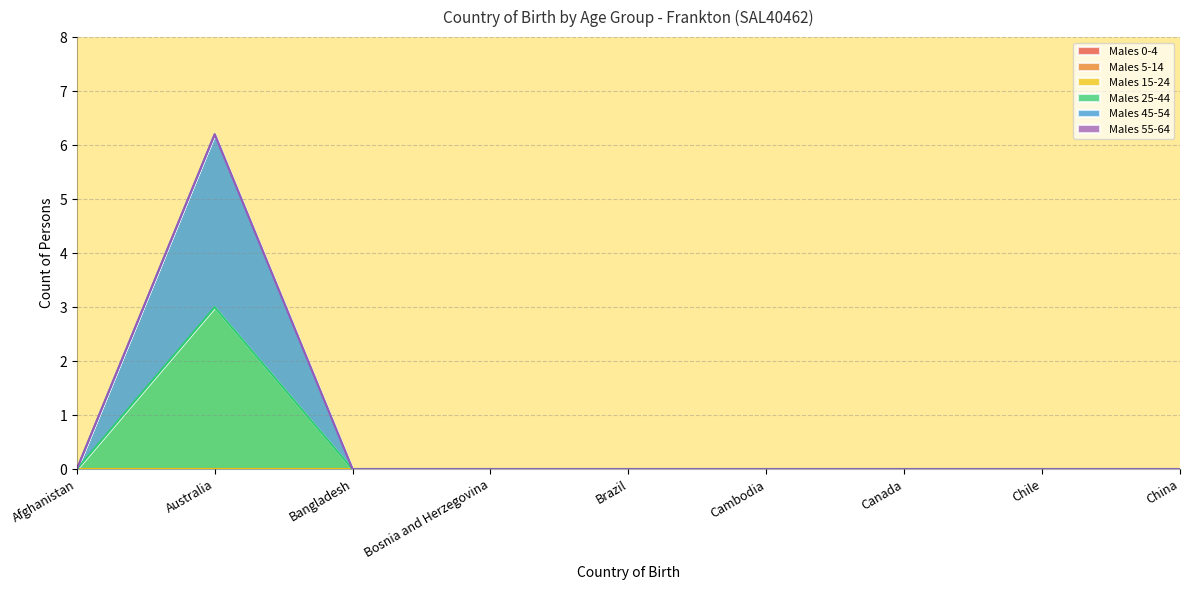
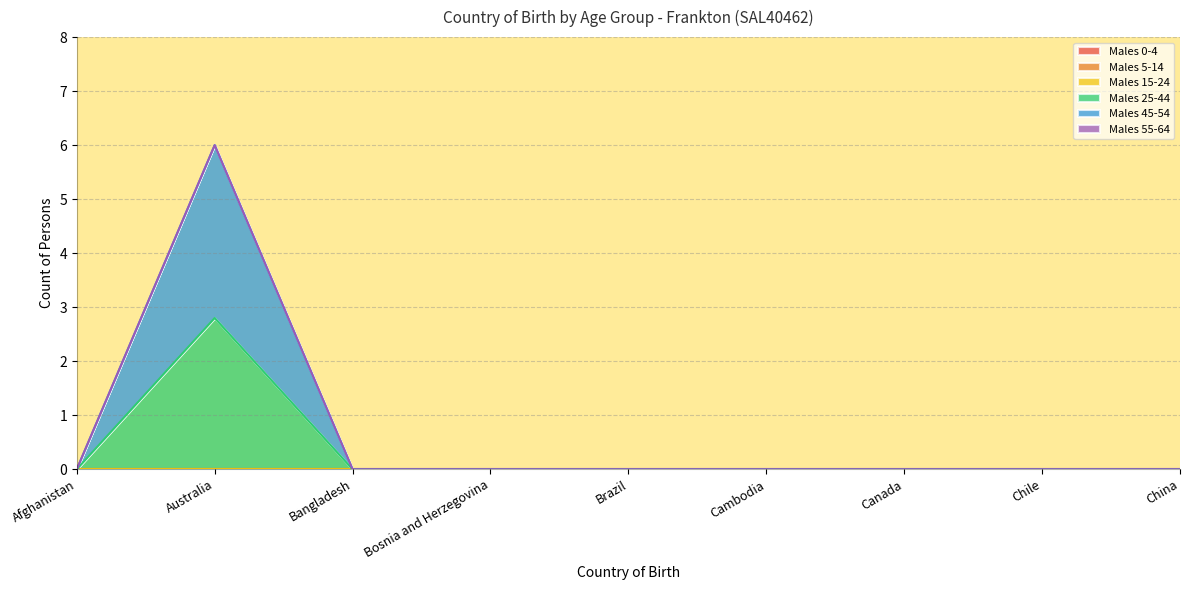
  {
    "Males 15-24": {
      "Australia": 0.0
    },
    "Males 25-44": {
-     "Australia": 3.0
+     "Australia": 2.8
    }
  }
